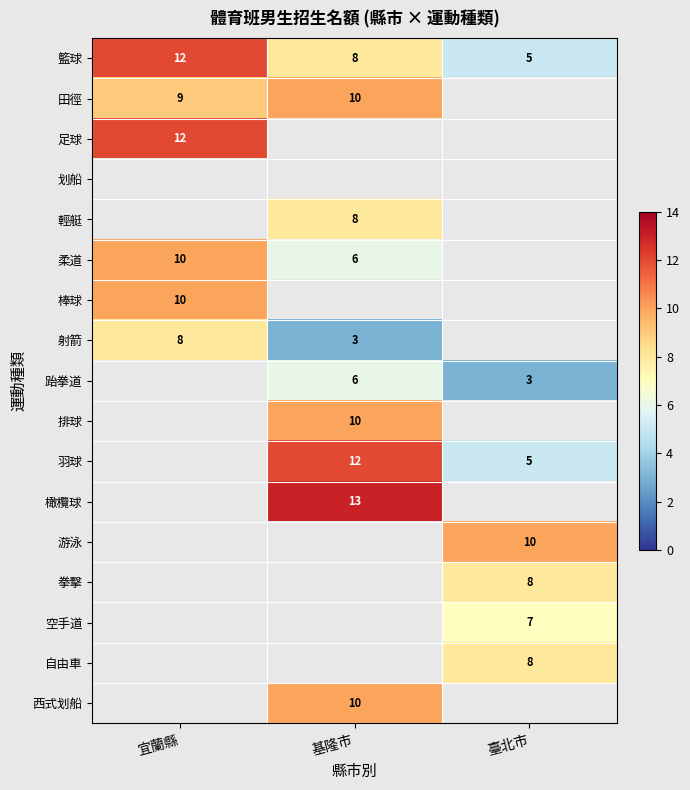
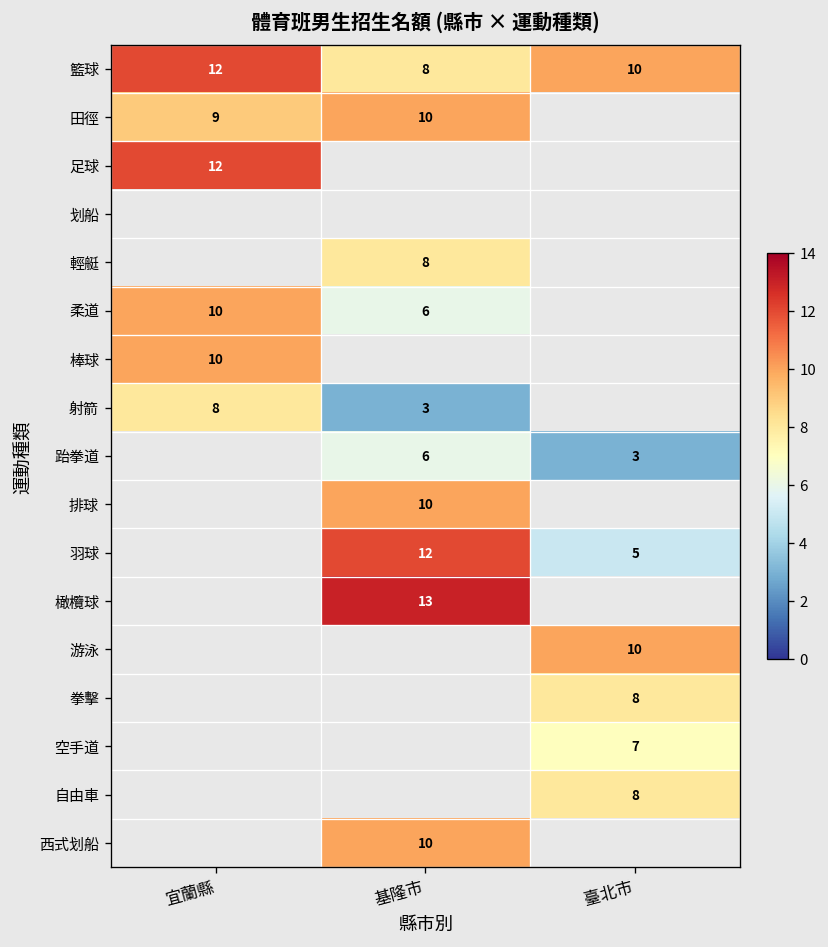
  {
    "籃球": {
      "宜蘭縣": 12,
      "基隆市": 8,
-     "臺北市": 5
+     "臺北市": 10
    },
    "田徑": {
      "宜蘭縣": 9,
      "基隆市": 10
    },
    "足球": {
      "宜蘭縣": 12
    },
    "輕艇": {
      "基隆市": 8
    },
    "柔道": {
      "宜蘭縣": 10,
      "基隆市": 6
    },
    "棒球": {
      "宜蘭縣": 10
    },
    "射箭": {
      "宜蘭縣": 8,
      "基隆市": 3
    },
    "跆拳道": {
      "基隆市": 6,
      "臺北市": 3
    },
    "排球": {
      "基隆市": 10
    },
    "羽球": {
      "基隆市": 12,
      "臺北市": 5
    },
    "橄欖球": {
      "基隆市": 13
    },
    "游泳": {
      "臺北市": 10
    },
    "拳擊": {
      "臺北市": 8
    },
    "空手道": {
      "臺北市": 7
    },
    "自由車": {
      "臺北市": 8
    },
    "西式划船": {
      "基隆市": 10
    }
  }
